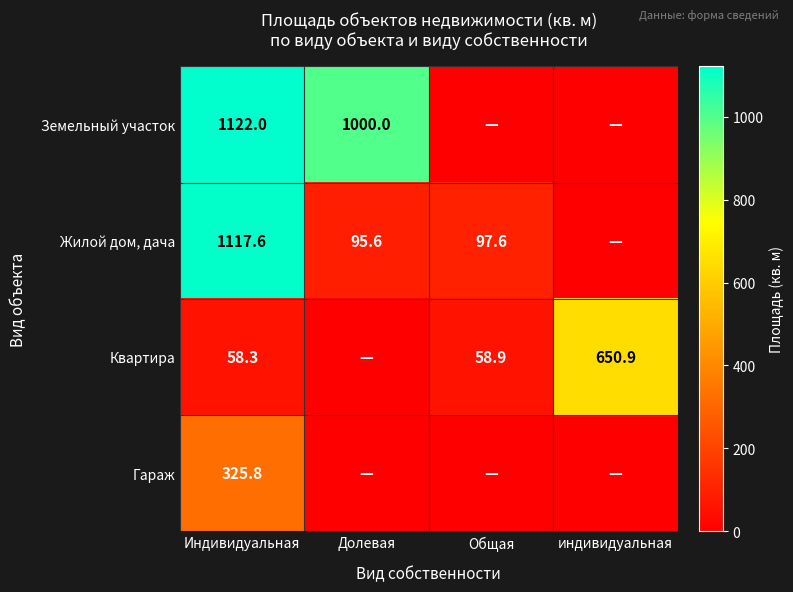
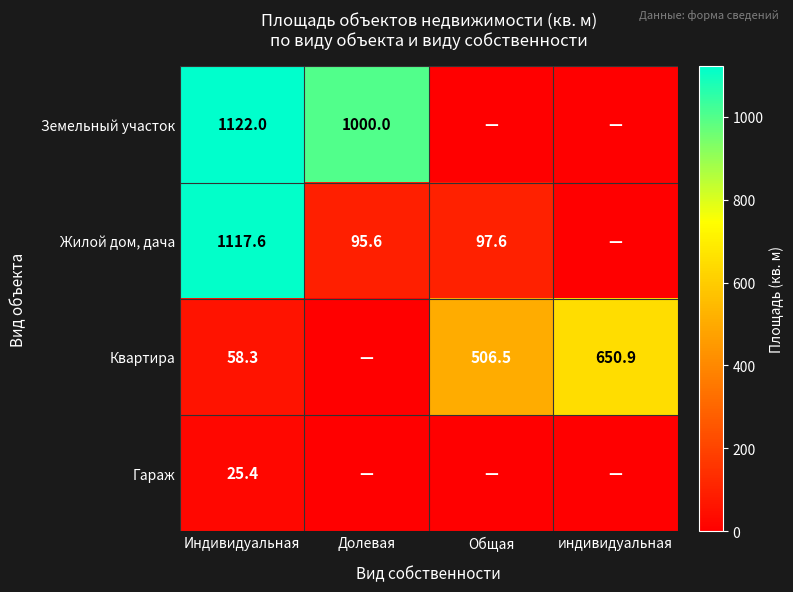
  {
    "Земельный участок": {
      "Индивидуальная": 1122.0,
      "Долевая": 1000.0
    },
    "Жилой дом, дача": {
      "Индивидуальная": 1117.6,
      "Долевая": 95.6,
      "Общая": 97.6
    },
    "Квартира": {
      "Индивидуальная": 58.3,
-     "Общая": 58.9,
+     "Общая": 506.5,
      "индивидуальная": 650.9
    },
    "Гараж": {
-     "Индивидуальная": 325.8
+     "Индивидуальная": 25.4
    }
  }
